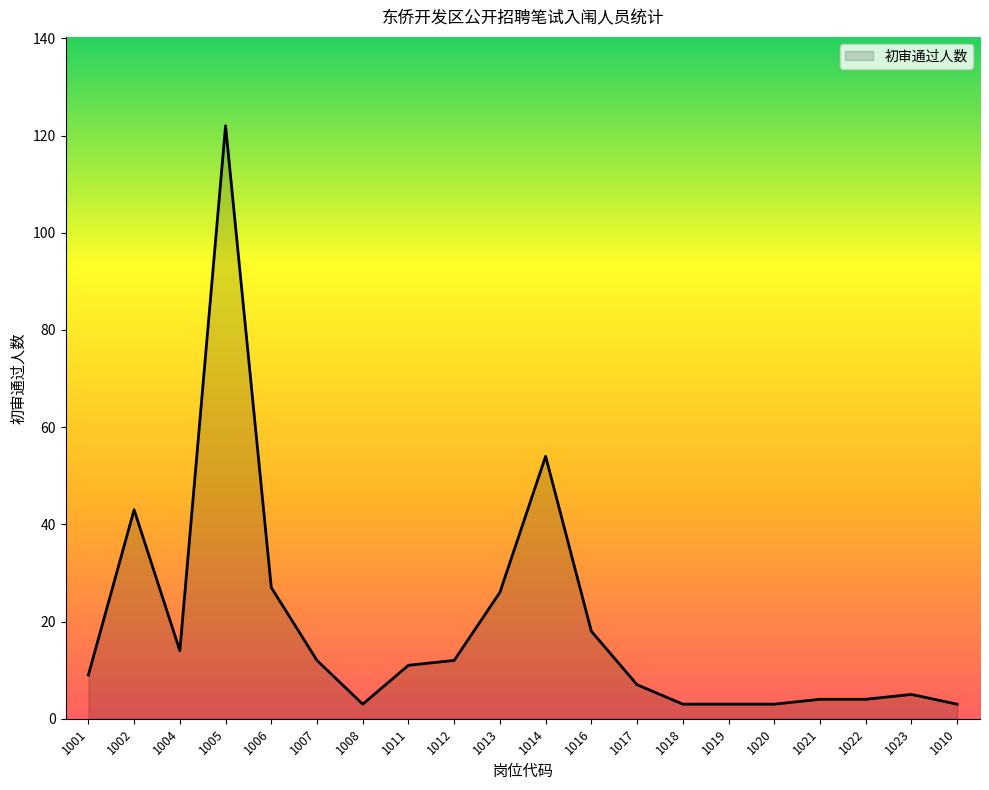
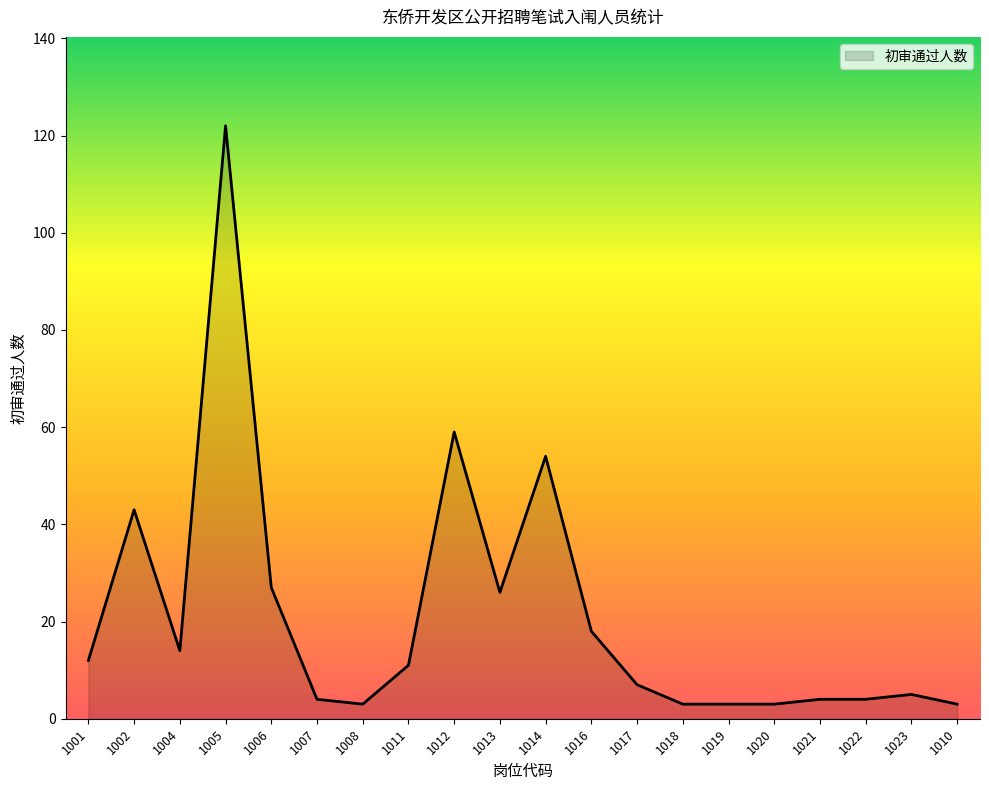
  {
-   "1001": 9,
+   "1001": 12,
    "1002": 43,
    "1004": 14,
    "1005": 122,
    "1006": 27,
-   "1007": 12,
+   "1007": 4,
    "1008": 3,
    "1011": 11,
-   "1012": 12,
+   "1012": 59,
    "1013": 26,
    "1014": 54,
    "1016": 18,
    "1017": 7,
    "1018": 3,
    "1019": 3,
    "1020": 3,
    "1021": 4,
    "1022": 4,
    "1023": 5,
    "1010": 3
  }
